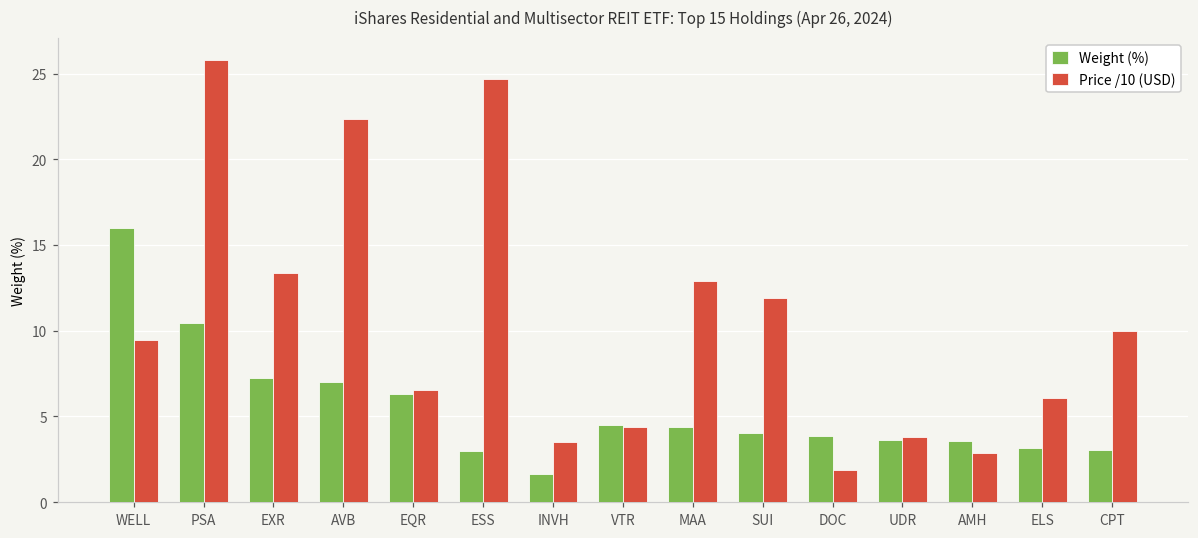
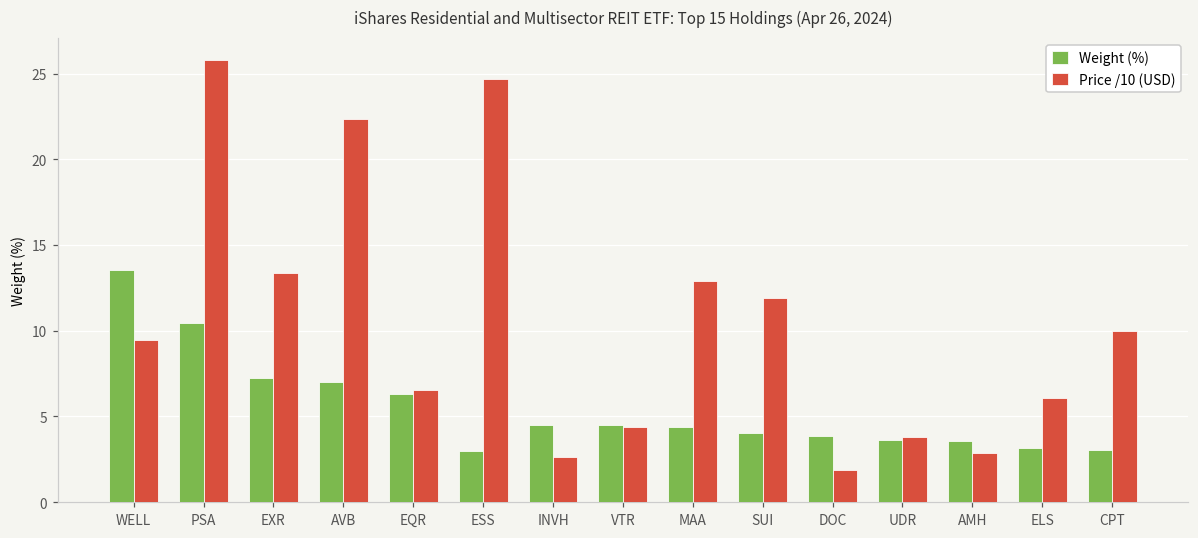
  {
    "Weight (%)": {
-     "WELL": 16.0,
+     "WELL": 13.5,
      "PSA": 10.4,
      "EXR": 7.2,
      "AVB": 7.0,
      "EQR": 6.3,
      "ESS": 3.0,
-     "INVH": 1.6,
+     "INVH": 4.5,
      "VTR": 4.5,
      "MAA": 4.4,
      "SUI": 4.0,
      "DOC": 3.9,
      "UDR": 3.6,
      "AMH": 3.5,
      "ELS": 3.1,
      "CPT": 3.0
    },
    "Price /10 (USD)": {
      "WELL": 9.4,
      "PSA": 25.8,
      "EXR": 13.3,
      "AVB": 22.4,
      "EQR": 6.5,
      "ESS": 24.7,
-     "INVH": 3.5,
+     "INVH": 2.6,
      "VTR": 4.4,
      "MAA": 12.9,
      "SUI": 11.9,
      "DOC": 1.9,
      "UDR": 3.8,
      "AMH": 2.9,
      "ELS": 6.1,
      "CPT": 10.0
    }
  }
